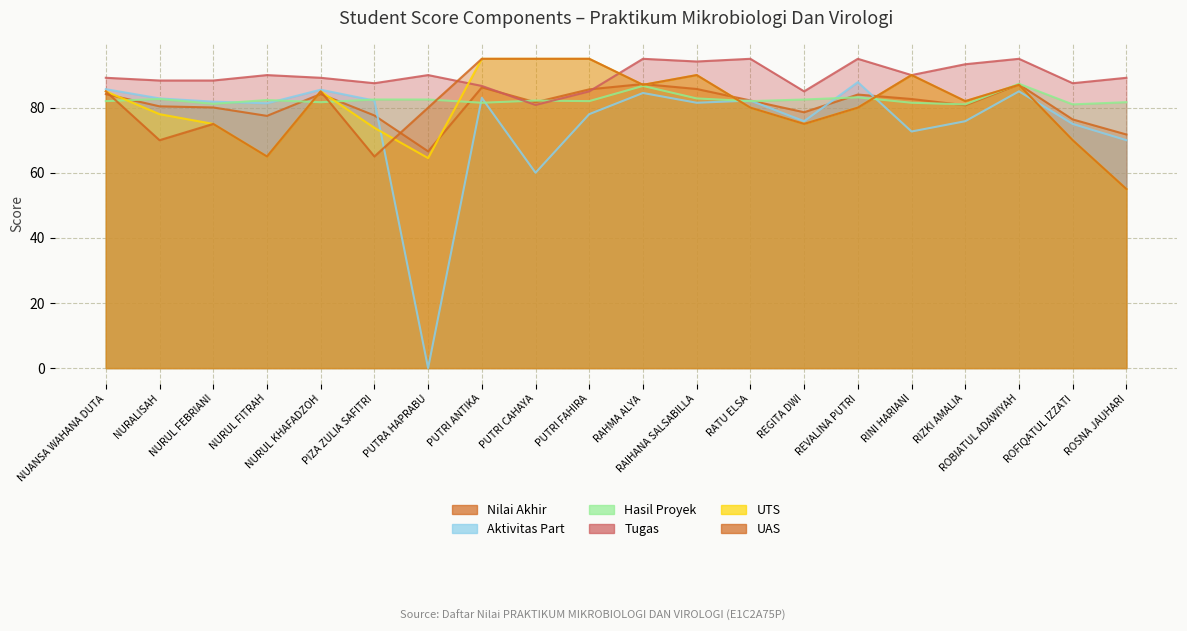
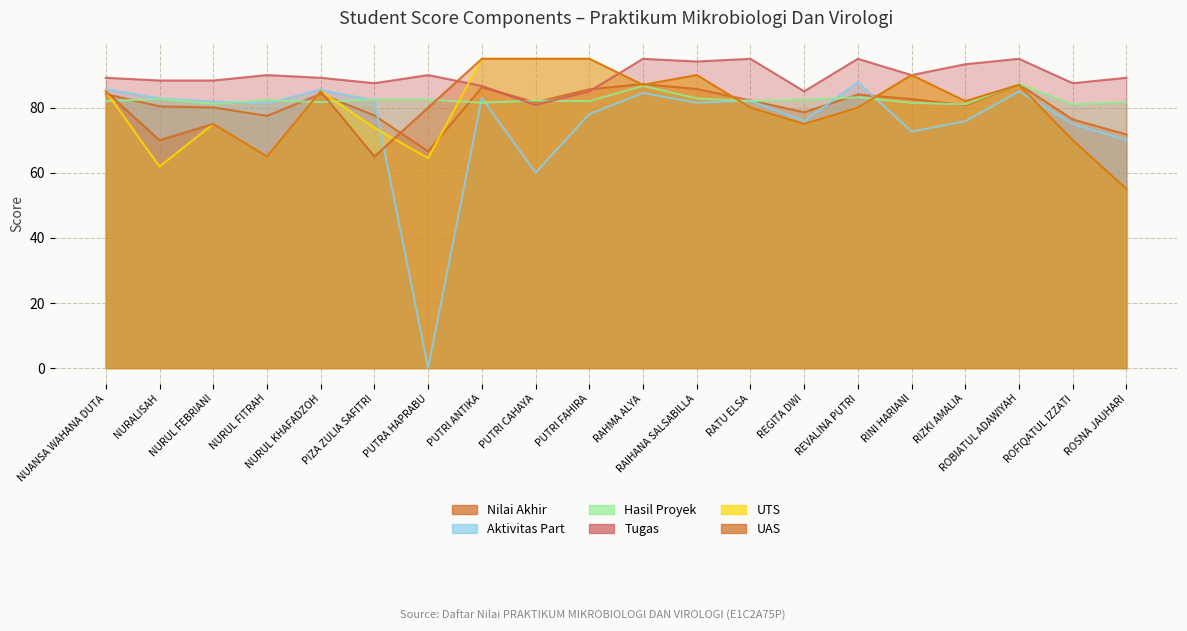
  {
    "UTS": {
-     "NURALISAH": 78,
+     "NURALISAH": 62,
      "PIZA ZULIA SAFITRI": 74,
      "PUTRA HAPRABU": 65
    }
  }
